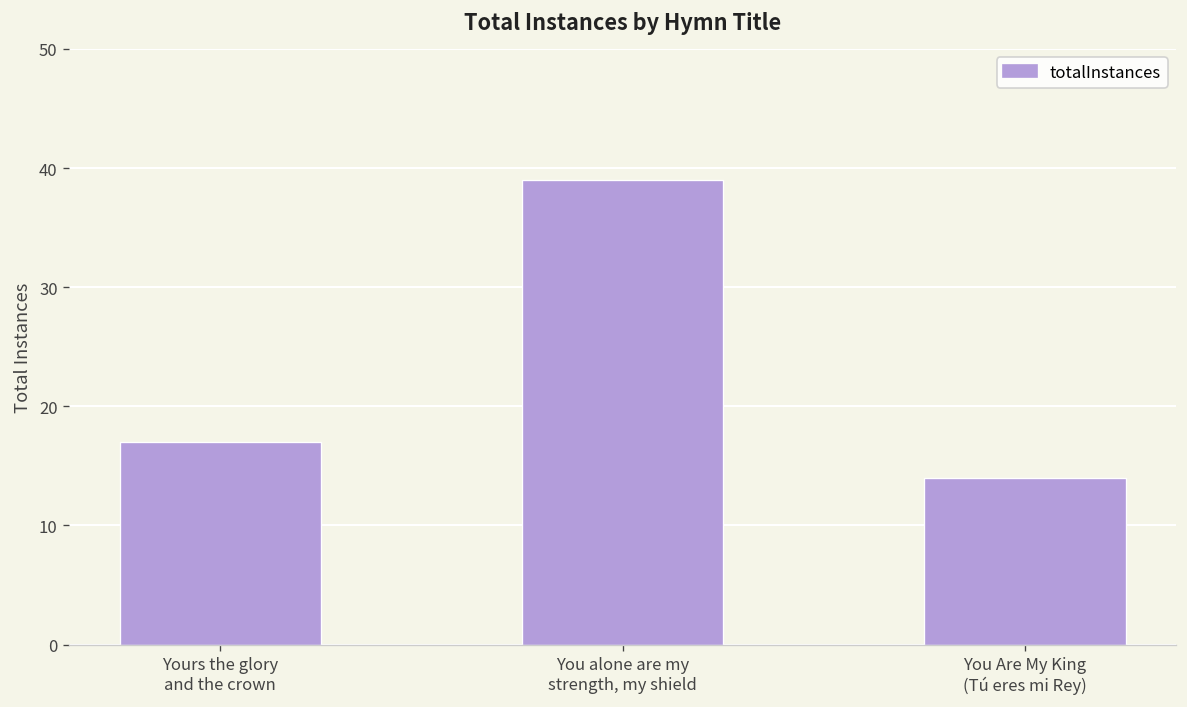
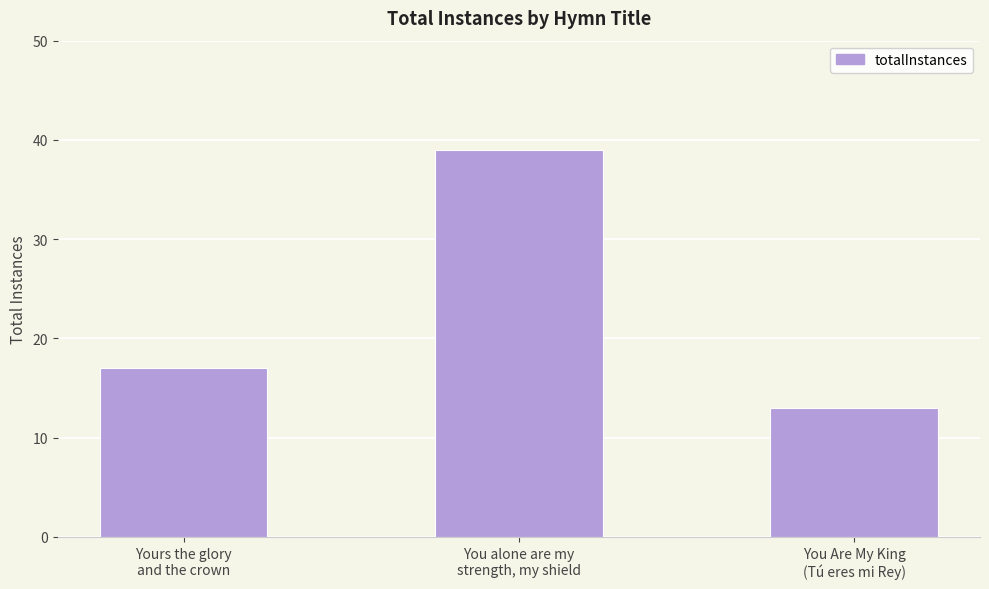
  {
    "Yours the glory and the crown": 17,
    "You alone are my strength, my shield": 39,
-   "You Are My King (Tú eres mi Rey)": 14
+   "You Are My King (Tú eres mi Rey)": 13
  }
